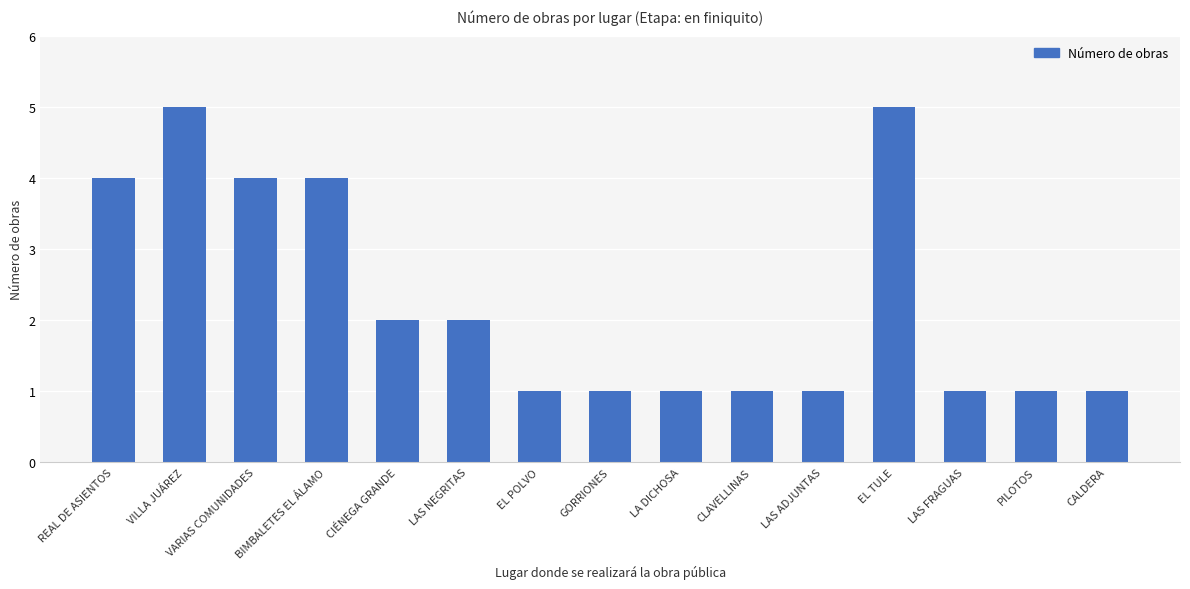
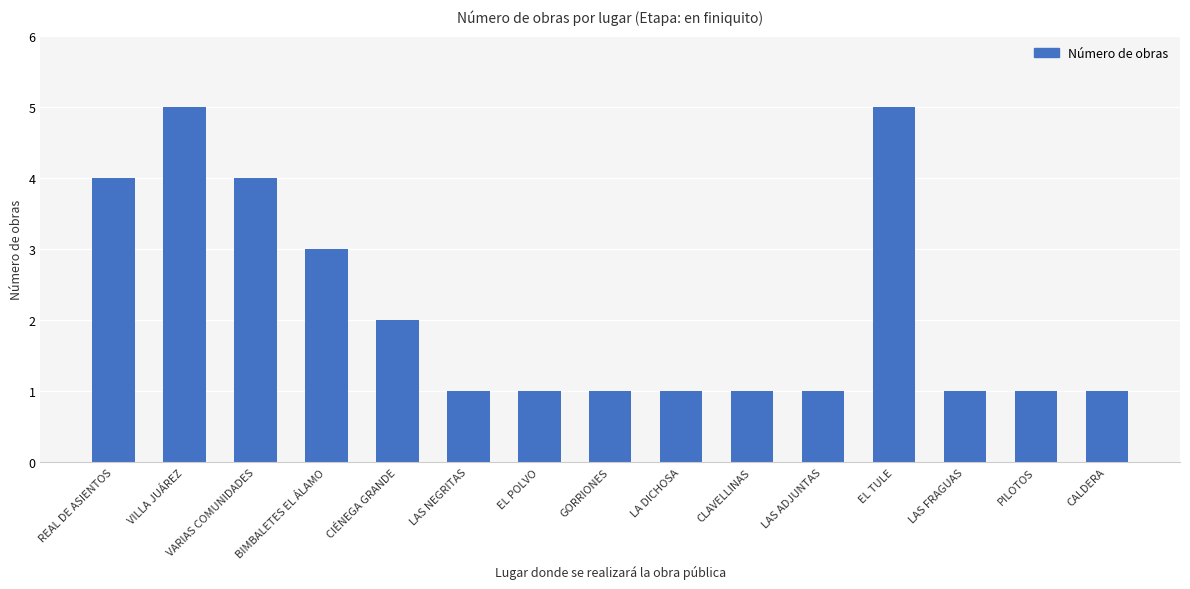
  {
    "REAL DE ASIENTOS": 4,
    "VILLA JUÁREZ": 5,
    "VARIAS COMUNIDADES": 4,
-   "BIMBALETES EL ÁLAMO": 4,
+   "BIMBALETES EL ÁLAMO": 3,
    "CIÉNEGA GRANDE": 2,
-   "LAS NEGRITAS": 2,
+   "LAS NEGRITAS": 1,
    "EL POLVO": 1,
    "GORRIONES": 1,
    "LA DICHOSA": 1,
    "CLAVELLINAS": 1,
    "LAS ADJUNTAS": 1,
    "EL TULE": 5,
    "LAS FRAGUAS": 1,
    "PILOTOS": 1,
    "CALDERA": 1
  }
